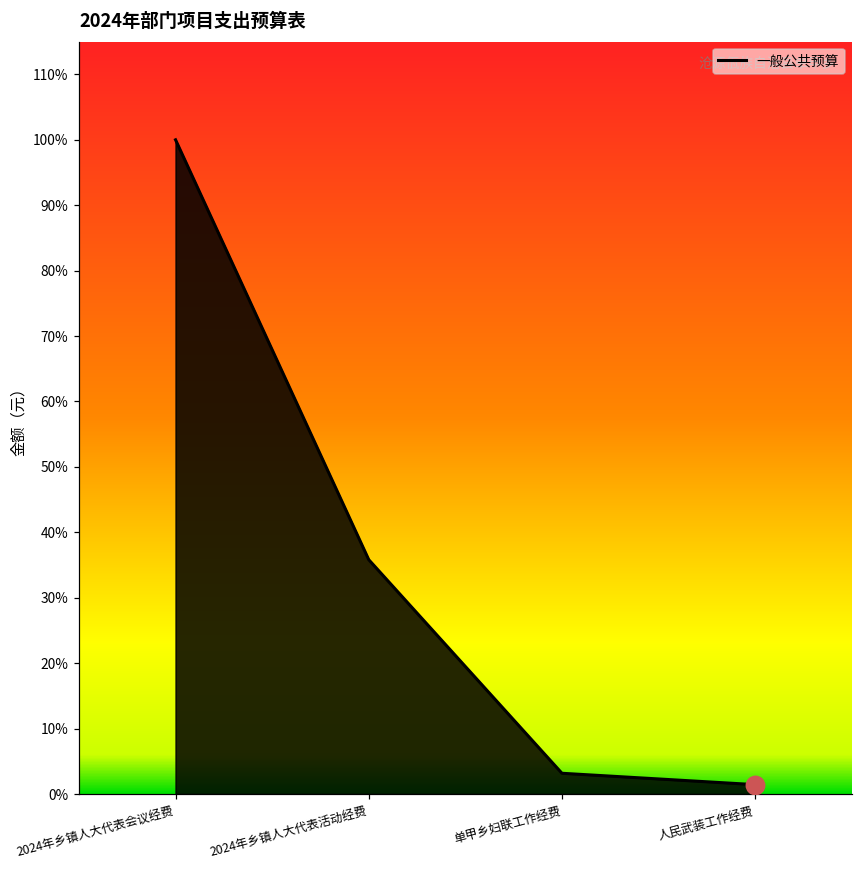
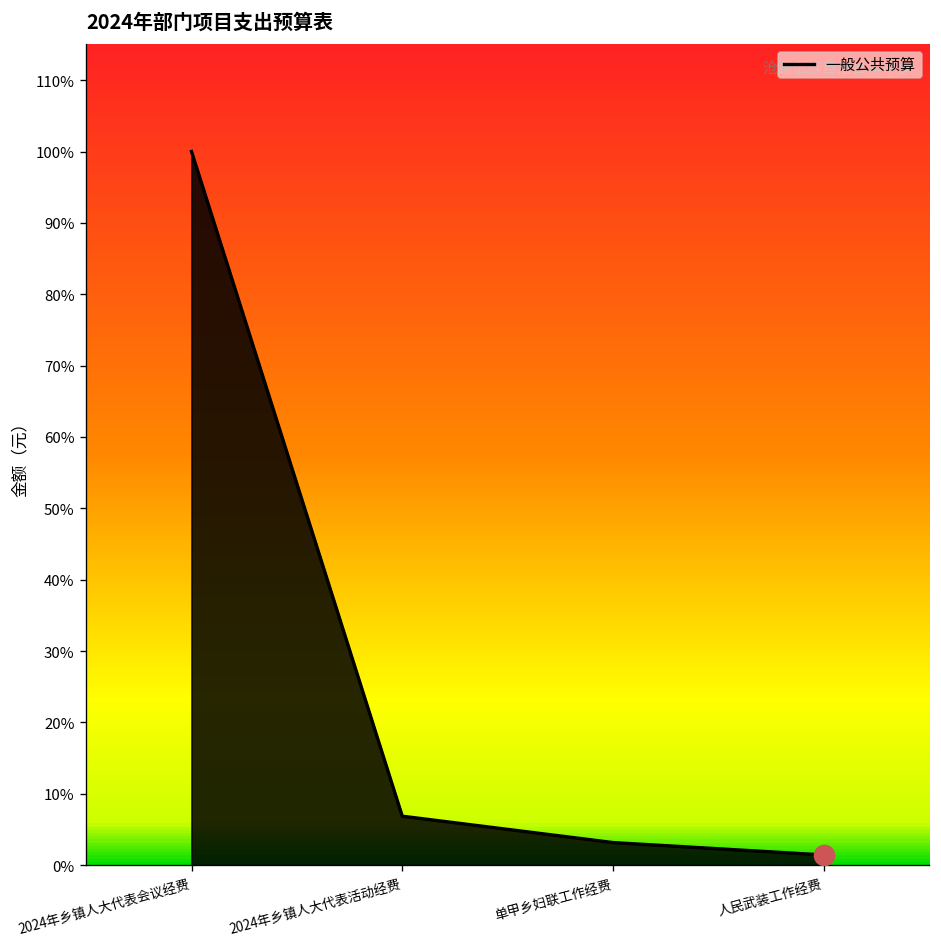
  {
    "一般公共预算": {
      "2024年乡镇人大代表会议经费": "100%",
-     "2024年乡镇人大代表活动经费": "36%",
+     "2024年乡镇人大代表活动经费": "7%",
      "单甲乡妇联工作经费": "3%"
    }
  }
